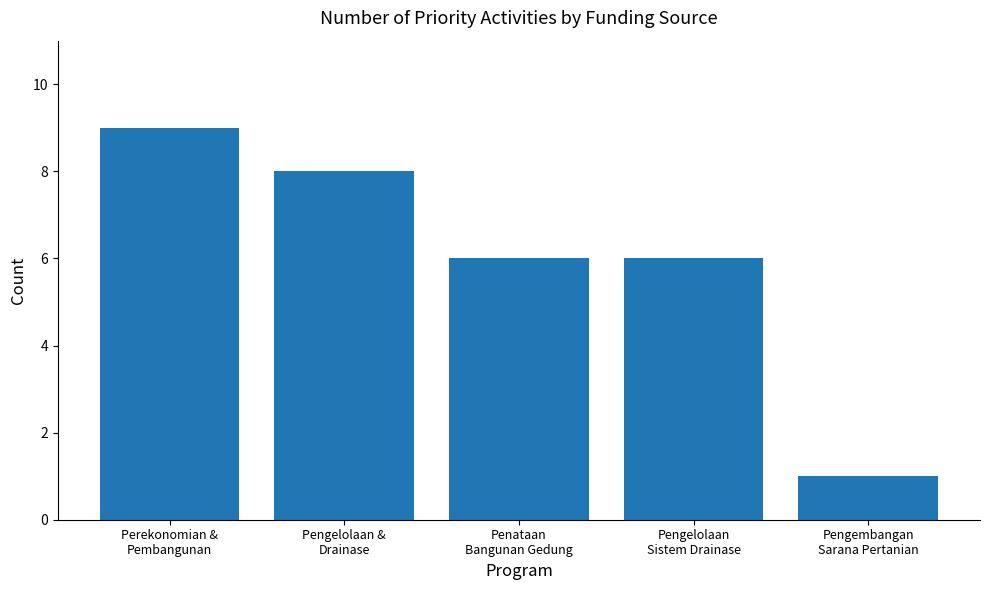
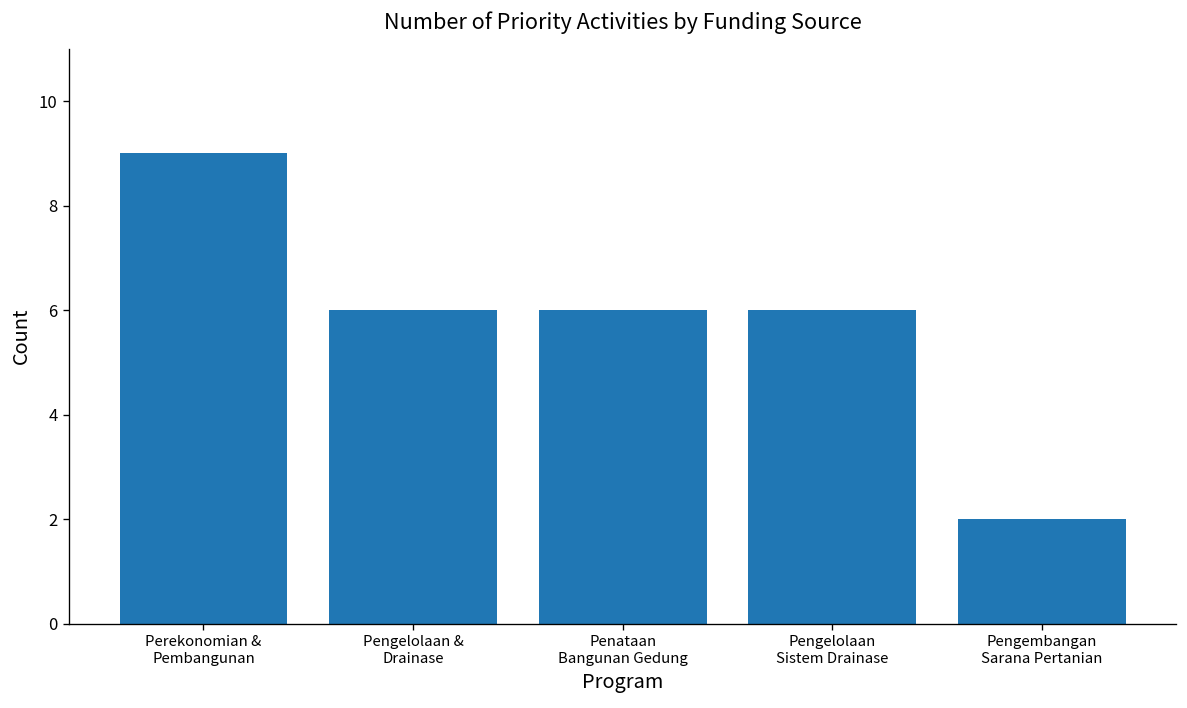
  {
    "Perekonomian & Pembangunan": 9,
-   "Pengelolaan & Drainase": 8,
+   "Pengelolaan & Drainase": 6,
    "Penataan Bangunan Gedung": 6,
    "Pengelolaan Sistem Drainase": 6,
-   "Pengembangan Sarana Pertanian": 1
+   "Pengembangan Sarana Pertanian": 2
  }
